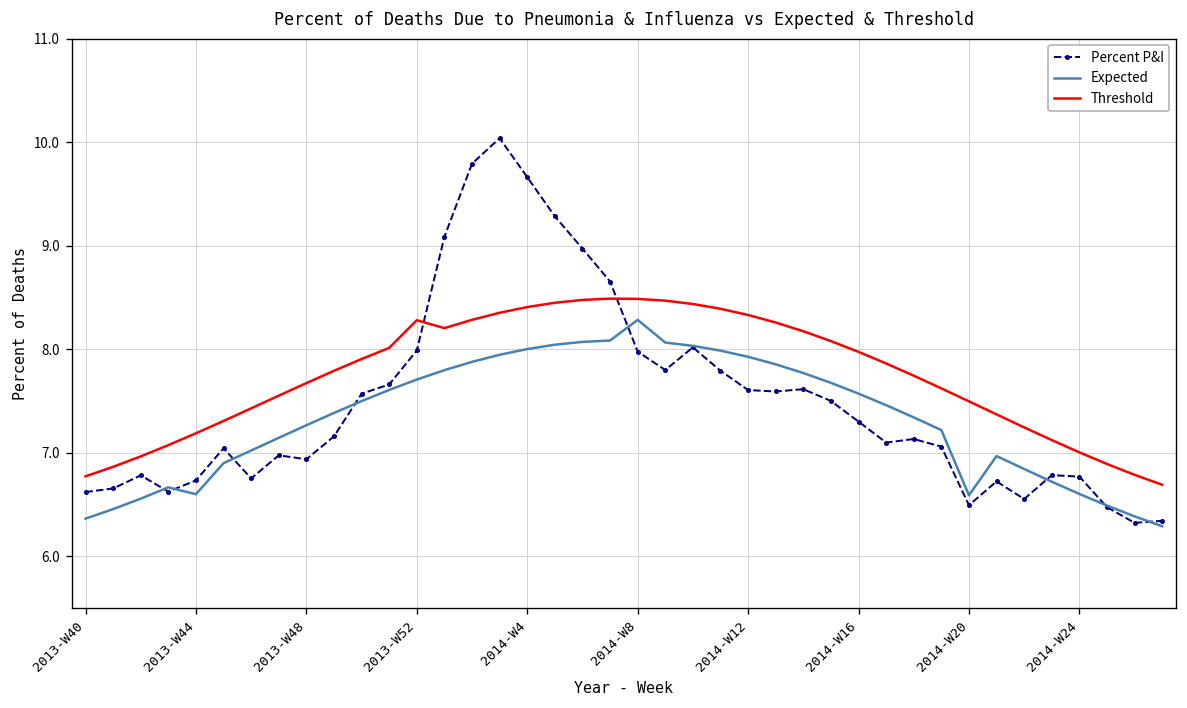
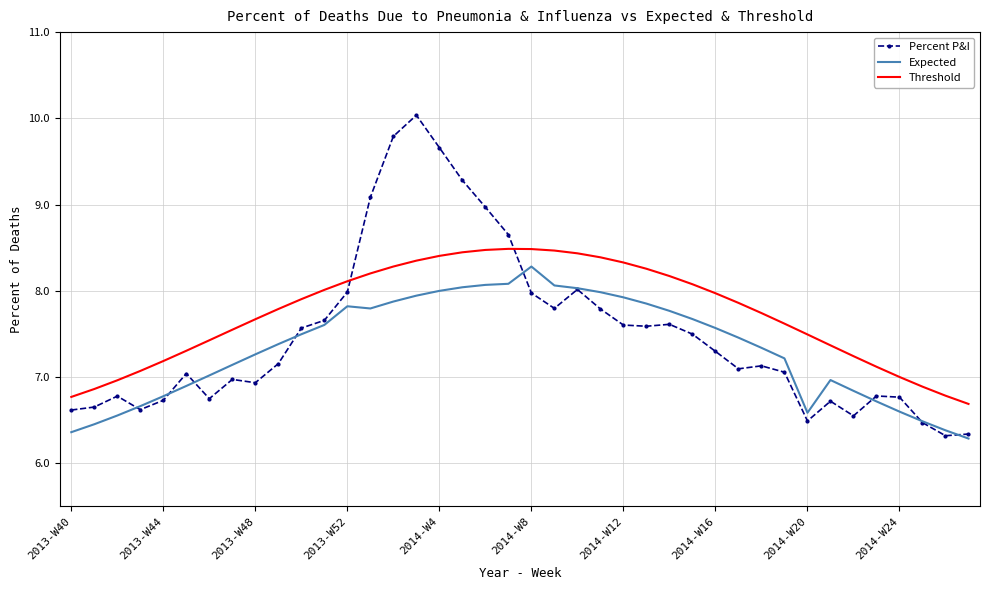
  {
    "Percent P&I": {
      "2013-W40": 6.6,
      "2013-W44": 6.7,
      "2013-W48": 6.9,
      "2013-W52": 8.0,
      "2014-W4": 9.7,
      "2014-W8": 8.0,
      "2014-W12": 7.6,
      "2014-W16": 7.3,
      "2014-W20": 6.5,
      "2014-W24": 6.8
    },
    "Expected": {
      "2013-W40": 6.4,
-     "2013-W44": 6.6,
+     "2013-W44": 6.8,
      "2013-W48": 7.3,
-     "2013-W52": 7.7,
+     "2013-W52": 7.8,
      "2014-W4": 8.0,
      "2014-W8": 8.3,
      "2014-W12": 7.9,
      "2014-W16": 7.6,
      "2014-W20": 6.6,
      "2014-W24": 6.6
    },
    "Threshold": {
      "2013-W40": 6.8,
      "2013-W44": 7.2,
      "2013-W48": 7.7,
-     "2013-W52": 8.3,
+     "2013-W52": 8.1,
      "2014-W4": 8.4,
      "2014-W8": 8.5,
      "2014-W12": 8.3,
      "2014-W16": 8.0,
      "2014-W20": 7.5,
      "2014-W24": 7.0
    }
  }
